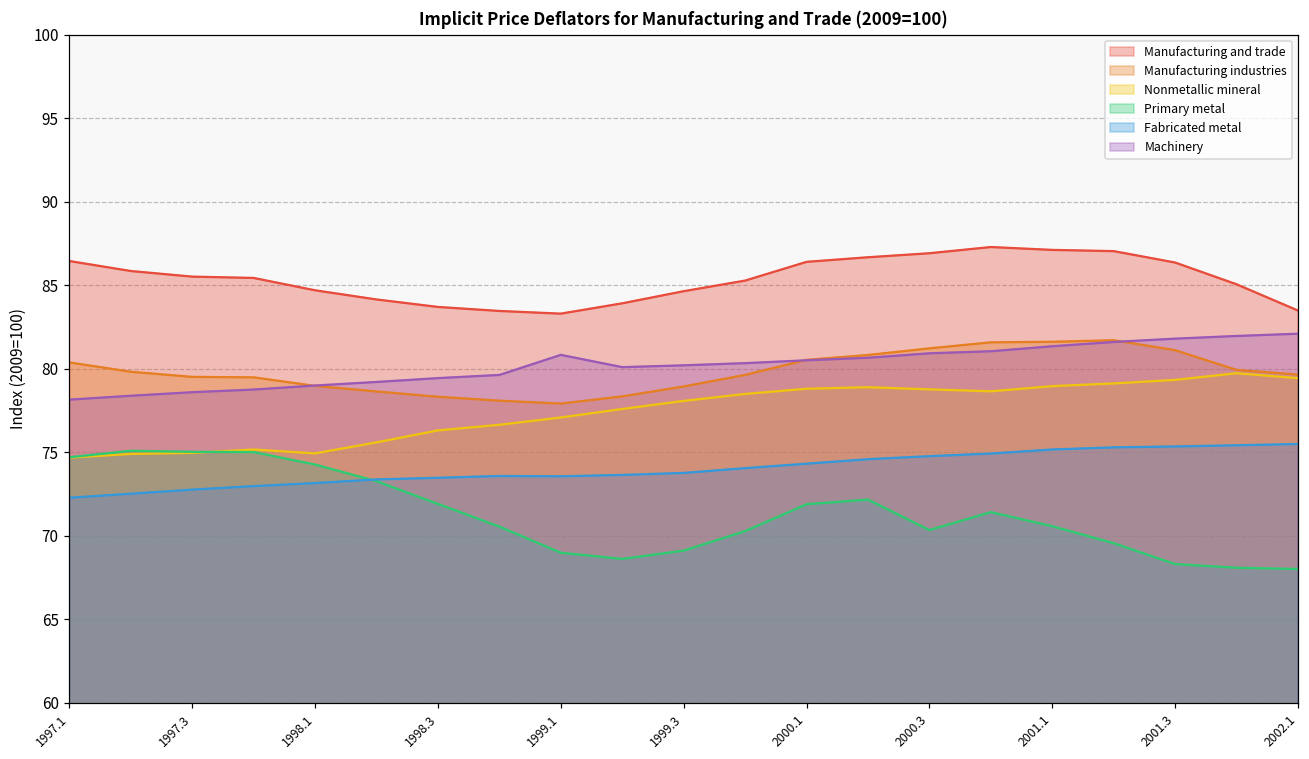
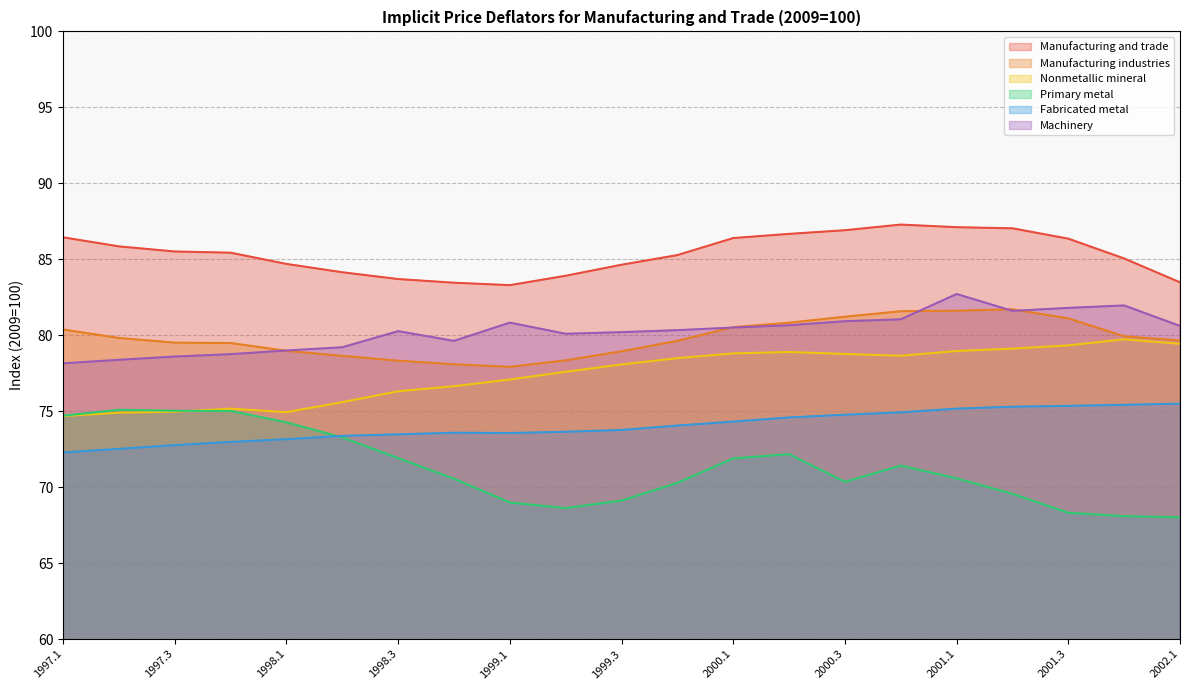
  {
    "Primary metal": {
      "1998.1": 74.3,
      "1998.3": 71.9,
      "1999.1": 69.0,
      "1999.3": 69.1,
      "2000.1": 71.9,
      "2000.3": 70.3,
      "2001.1": 70.6,
      "2001.3": 68.3,
      "2002.1": 68.0
    },
    "Fabricated metal": {
      "1997.1": 72.3,
      "1997.3": 72.8,
      "1998.1": 73.2,
      "1998.3": 73.5,
      "1999.1": 73.6,
      "1999.3": 73.8,
      "2000.1": 74.3,
      "2000.3": 74.8,
      "2001.1": 75.2,
      "2001.3": 75.4,
      "2002.1": 75.5
    },
    "Machinery": {
      "1997.1": 78.2,
      "1997.3": 78.6,
-     "1998.3": 79.4,
+     "1998.3": 80.3,
      "1999.1": 80.8,
      "1999.3": 80.2,
      "2000.3": 80.9,
-     "2001.1": 81.3,
+     "2001.1": 82.7,
      "2001.3": 81.8,
-     "2002.1": 82.1
+     "2002.1": 80.6
    }
  }
